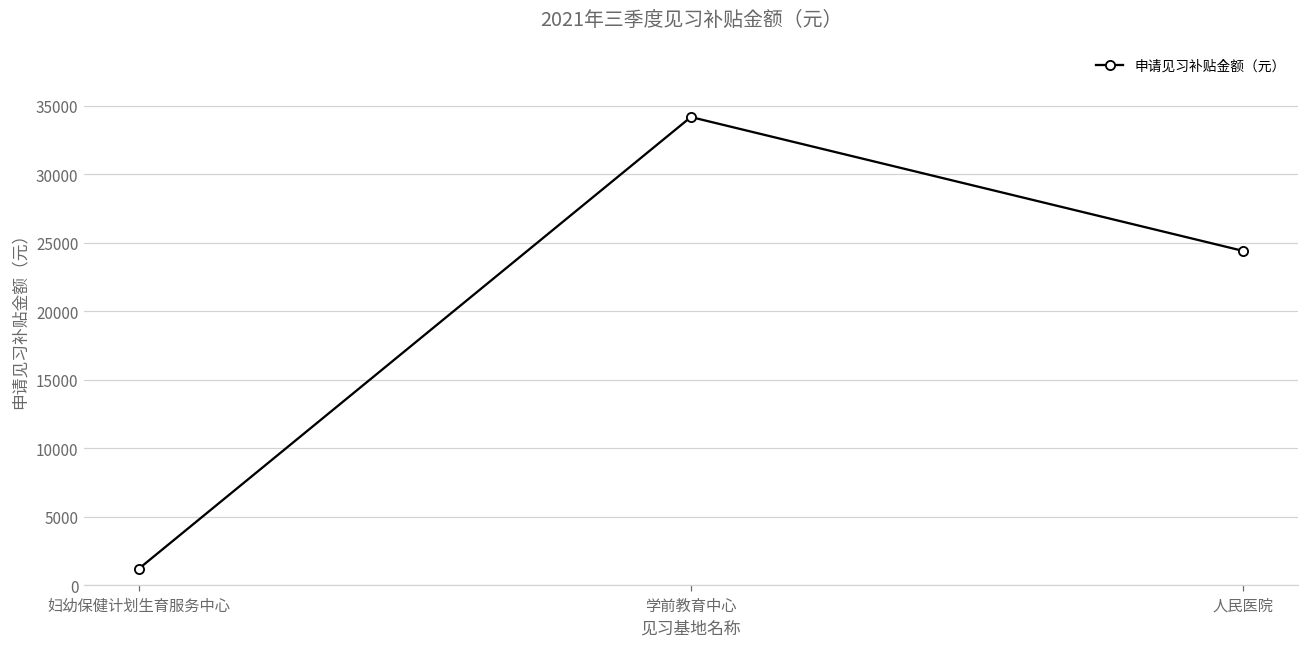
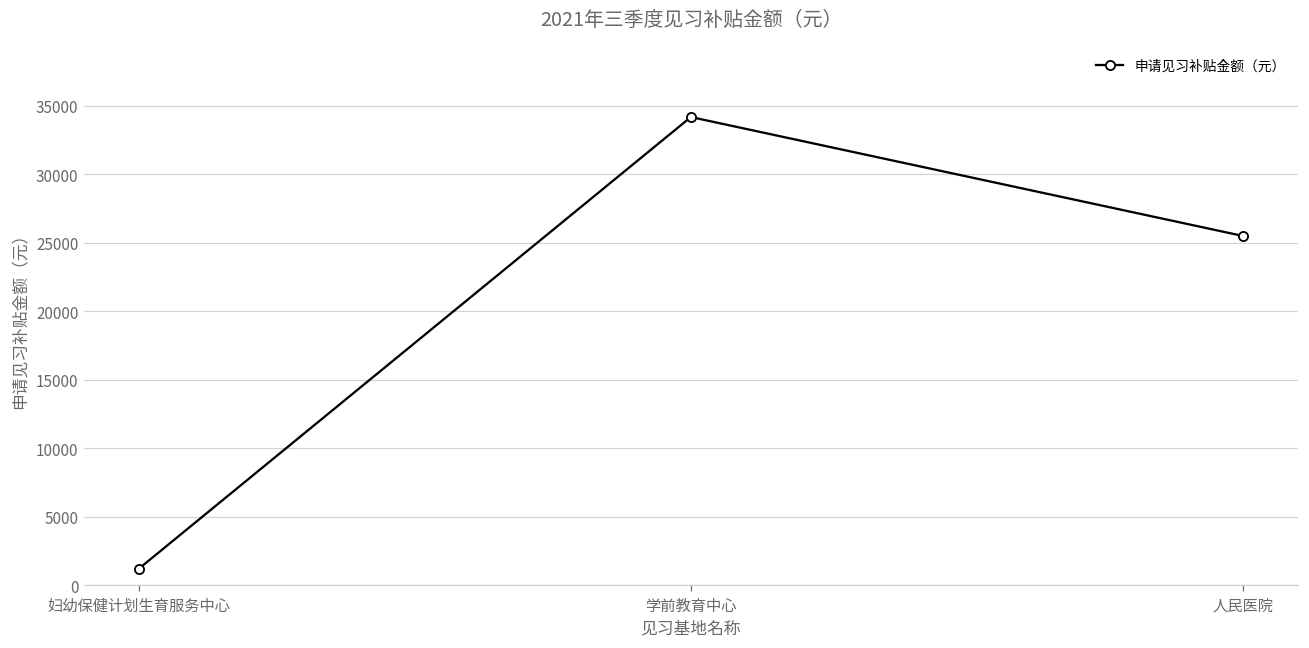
  {
    "妇幼保健计划生育服务中心": 1200,
    "学前教育中心": 34200,
-   "人民医院": 24400
+   "人民医院": 25500
  }
